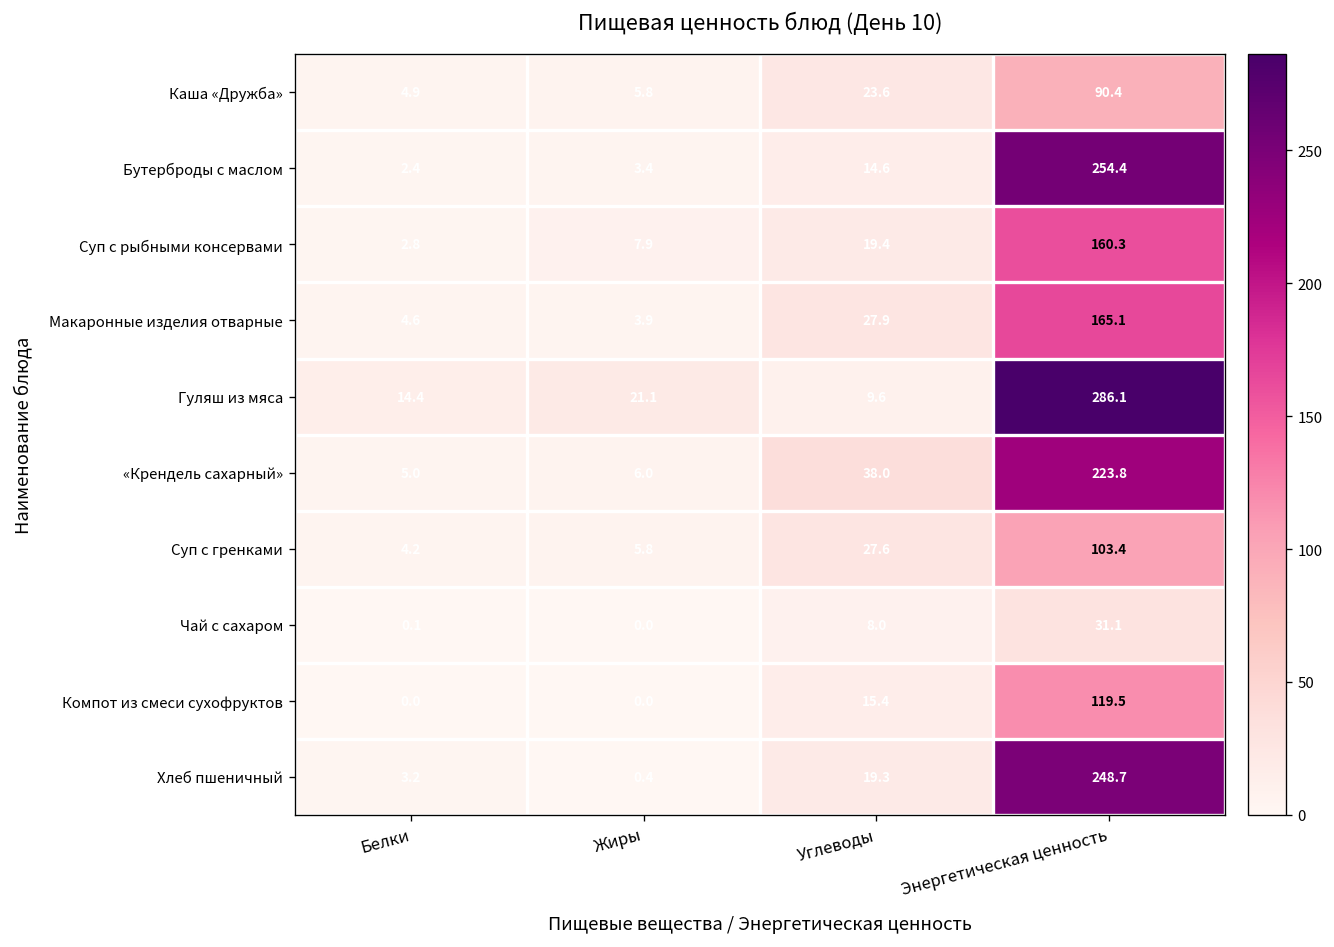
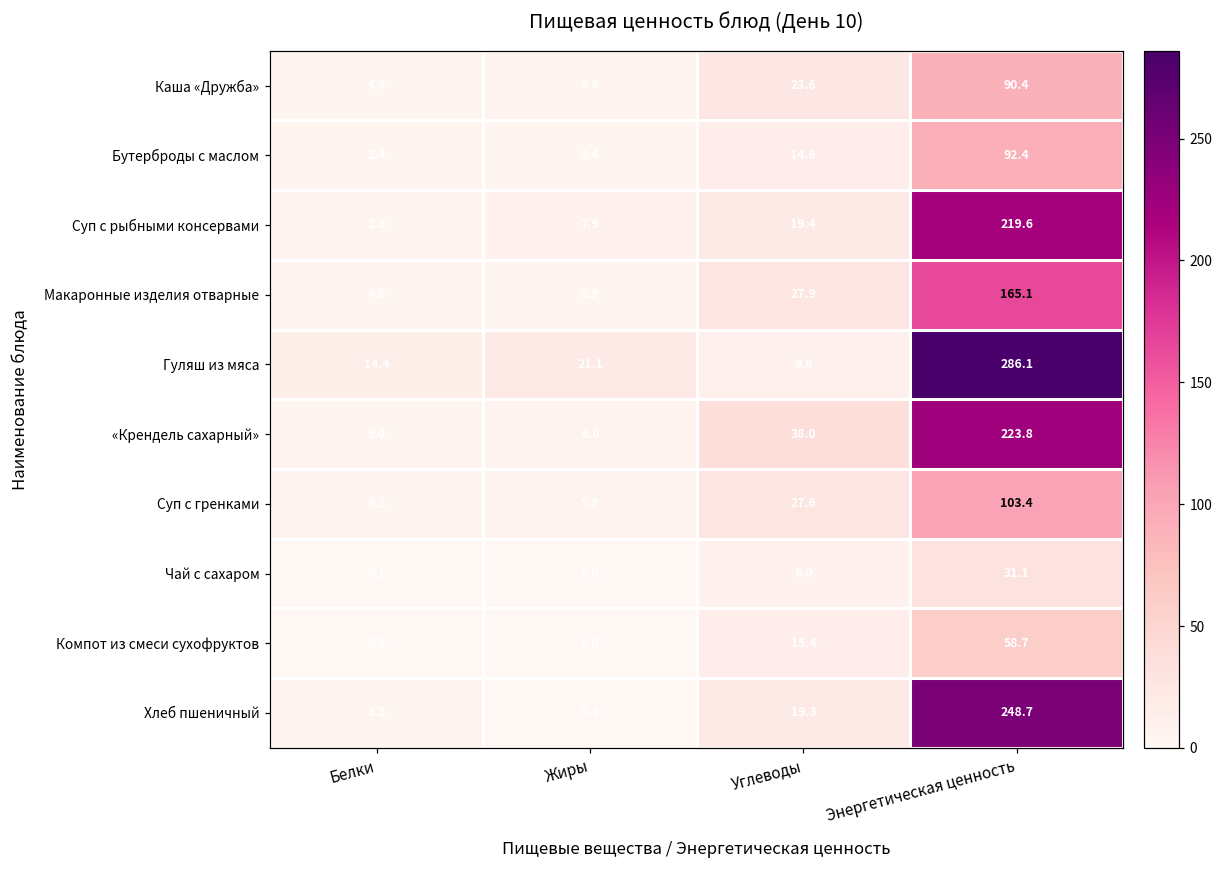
  {
    "Каша «Дружба»": {
      "Энергетическая ценность": 90.4
    },
    "Бутерброды с маслом": {
-     "Энергетическая ценность": 254.4
+     "Энергетическая ценность": 92.4
    },
    "Суп с рыбными консервами": {
-     "Энергетическая ценность": 160.3
+     "Энергетическая ценность": 219.6
    },
    "Макаронные изделия отварные": {
      "Энергетическая ценность": 165.1
    },
    "Гуляш из мяса": {
      "Энергетическая ценность": 286.1
    },
    "«Крендель сахарный»": {
      "Энергетическая ценность": 223.8
    },
    "Суп с гренками": {
      "Энергетическая ценность": 103.4
    },
    "Компот из смеси сухофруктов": {
-     "Энергетическая ценность": 119.5
+     "Энергетическая ценность": 58.7
    },
    "Хлеб пшеничный": {
      "Энергетическая ценность": 248.7
    }
  }
